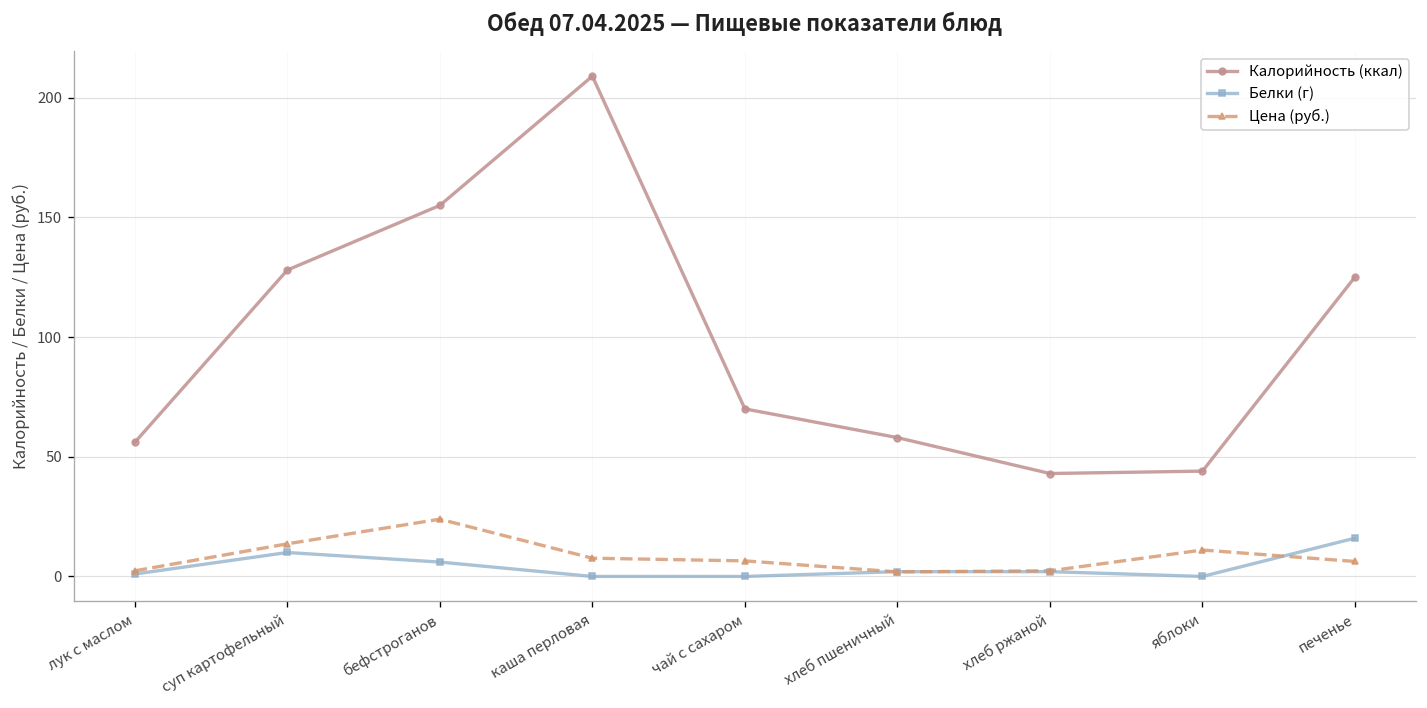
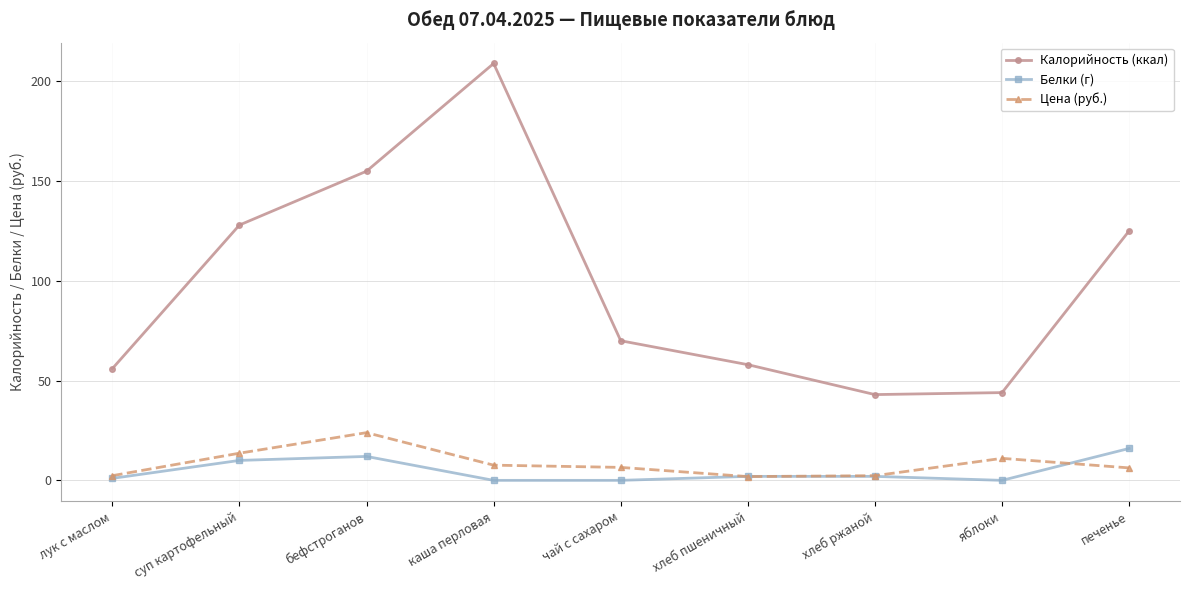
  {
    "Белки (г)": {
      "лук с маслом": 1,
      "суп картофельный": 10,
-     "бефстроганов": 6,
+     "бефстроганов": 12,
      "каша перловая": 0,
      "чай с сахаром": 0,
      "яблоки": 0,
      "печенье": 16
    }
  }
